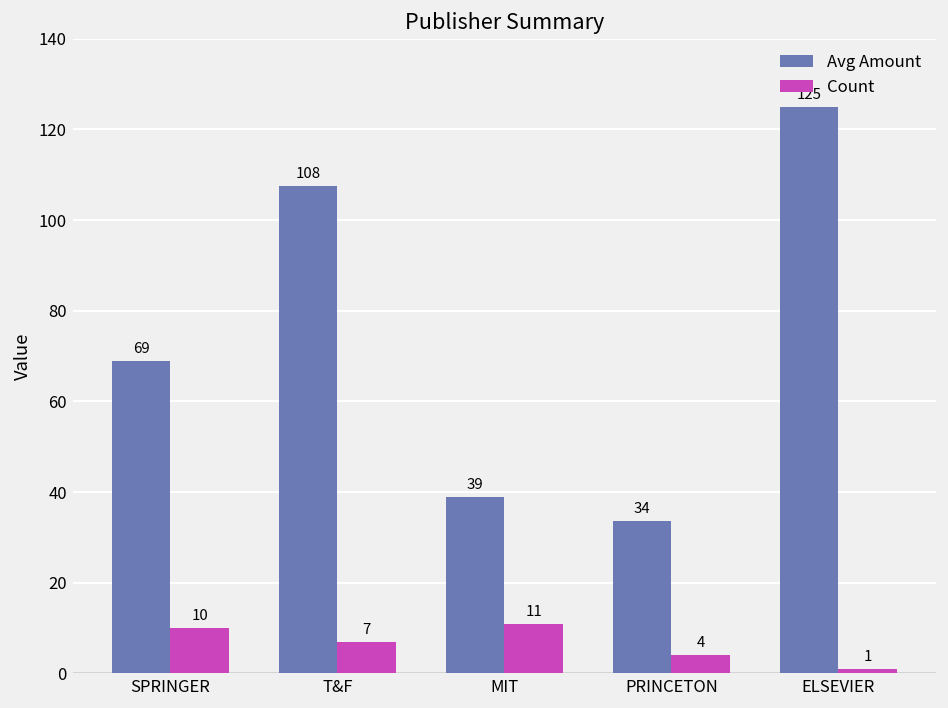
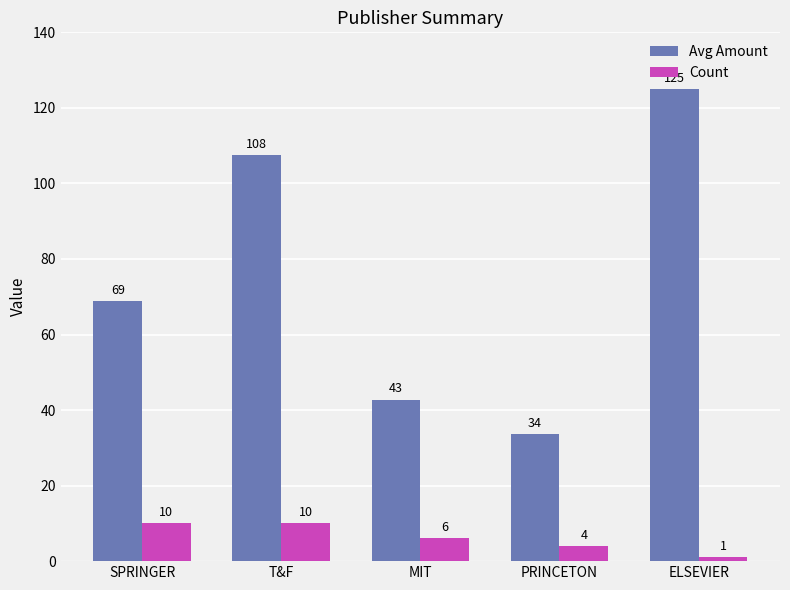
  {
    "Avg Amount": {
      "SPRINGER": 69,
      "T&F": 108,
-     "MIT": 39,
+     "MIT": 43,
      "PRINCETON": 34,
      "ELSEVIER": 125
    },
    "Count": {
      "SPRINGER": 10,
-     "T&F": 7,
-     "MIT": 11,
+     "T&F": 10,
+     "MIT": 6,
      "PRINCETON": 4,
      "ELSEVIER": 1
    }
  }
